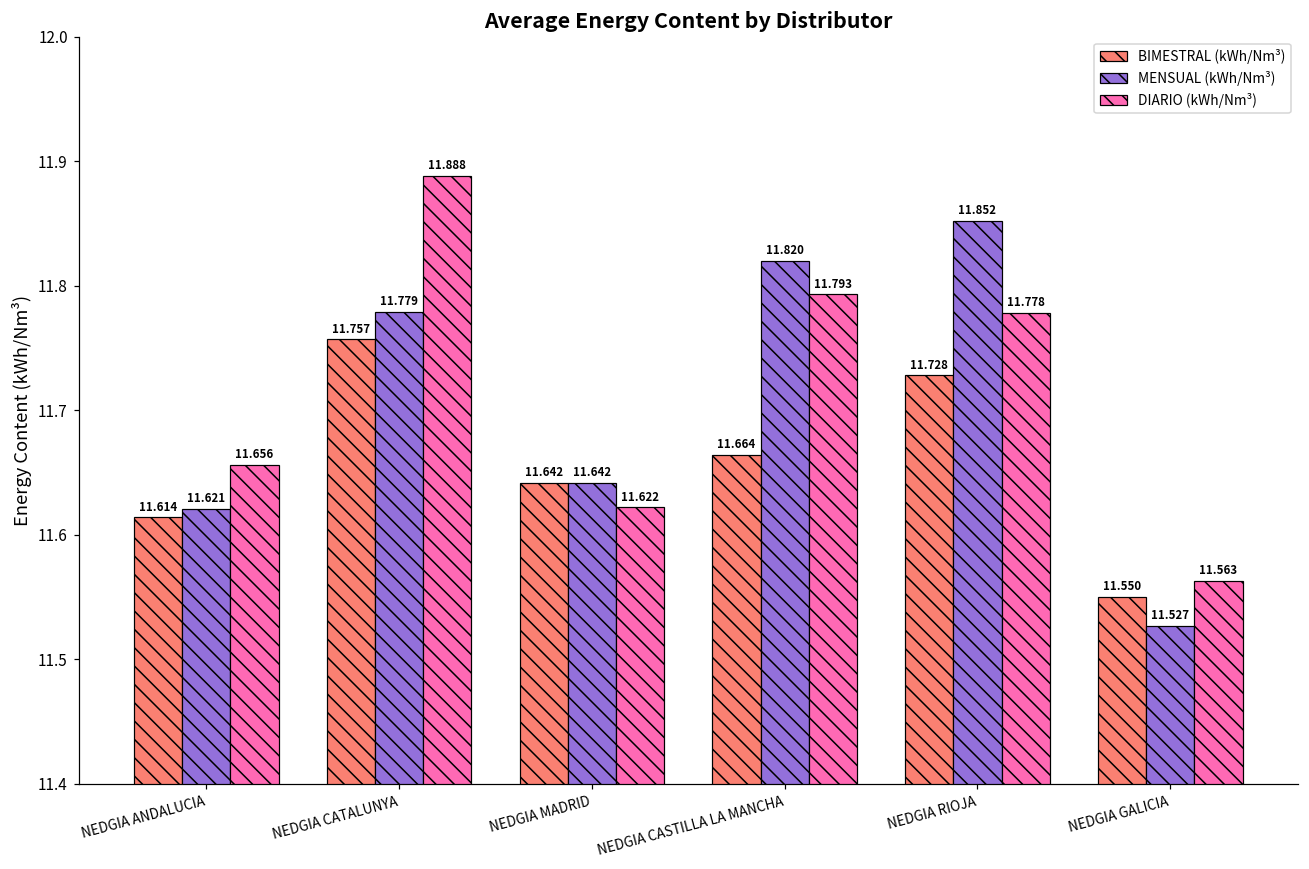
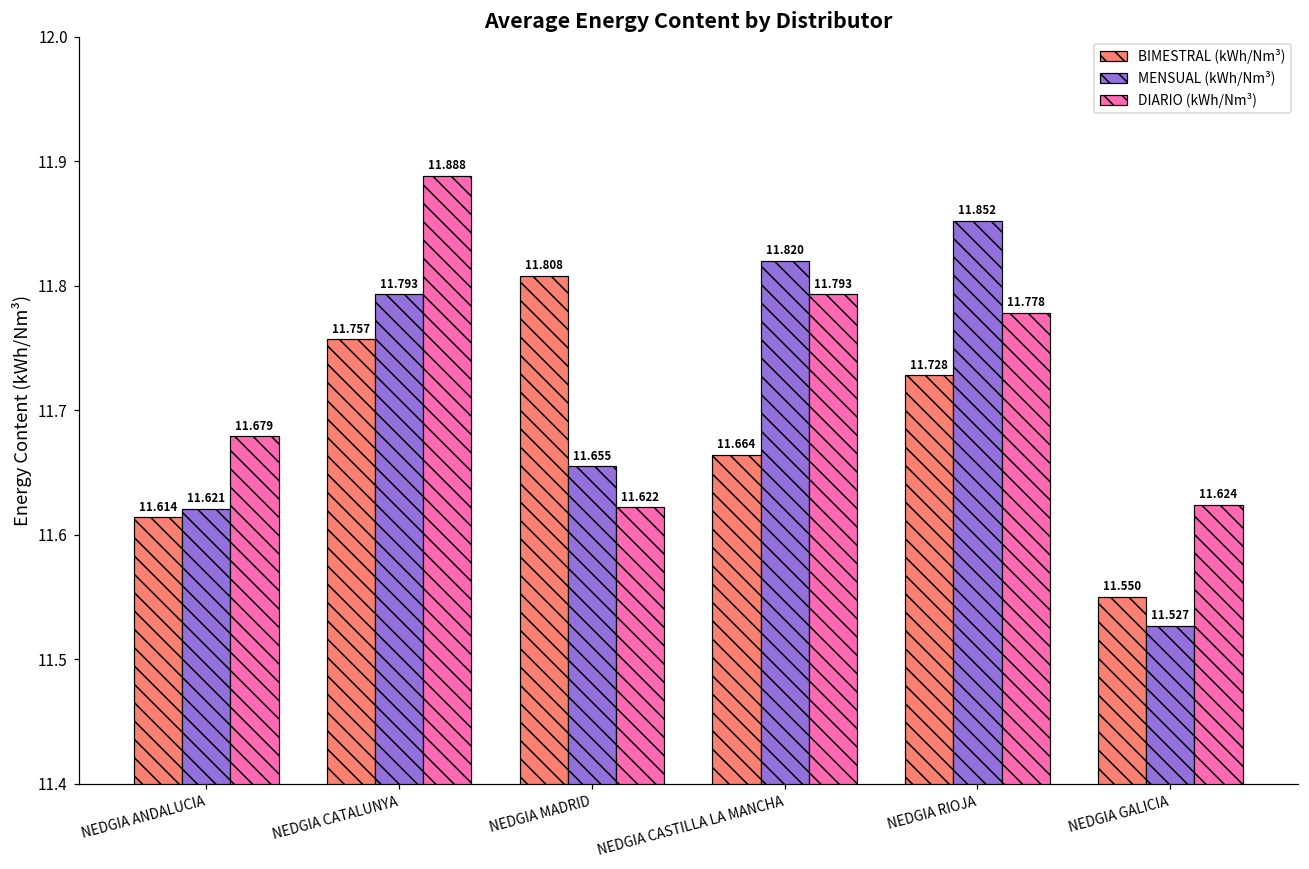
  {
    "BIMESTRAL (kWh/Nm³)": {
      "NEDGIA ANDALUCIA": 11.614,
      "NEDGIA CATALUNYA": 11.757,
-     "NEDGIA MADRID": 11.642,
+     "NEDGIA MADRID": 11.808,
      "NEDGIA CASTILLA LA MANCHA": 11.664,
      "NEDGIA RIOJA": 11.728,
      "NEDGIA GALICIA": 11.550
    },
    "MENSUAL (kWh/Nm³)": {
      "NEDGIA ANDALUCIA": 11.621,
-     "NEDGIA CATALUNYA": 11.779,
-     "NEDGIA MADRID": 11.642,
+     "NEDGIA CATALUNYA": 11.793,
+     "NEDGIA MADRID": 11.655,
      "NEDGIA CASTILLA LA MANCHA": 11.820,
      "NEDGIA RIOJA": 11.852,
      "NEDGIA GALICIA": 11.527
    },
    "DIARIO (kWh/Nm³)": {
-     "NEDGIA ANDALUCIA": 11.656,
+     "NEDGIA ANDALUCIA": 11.679,
      "NEDGIA CATALUNYA": 11.888,
      "NEDGIA MADRID": 11.622,
      "NEDGIA CASTILLA LA MANCHA": 11.793,
      "NEDGIA RIOJA": 11.778,
-     "NEDGIA GALICIA": 11.563
+     "NEDGIA GALICIA": 11.624
    }
  }
